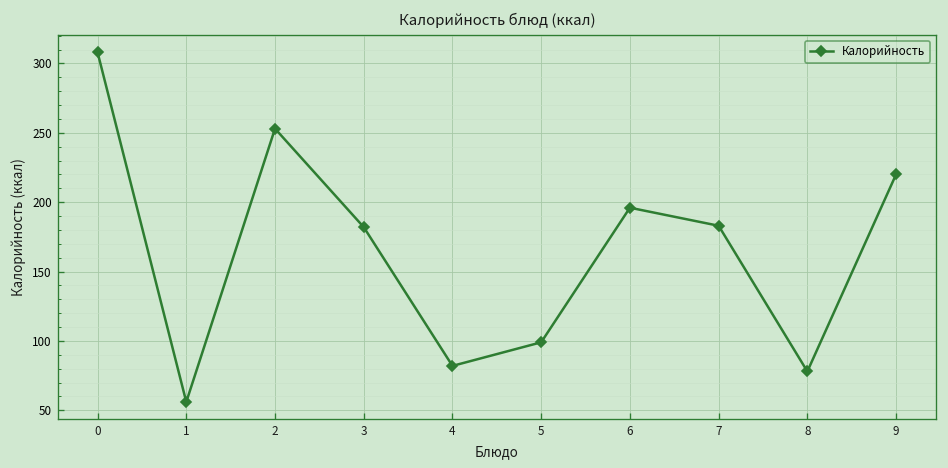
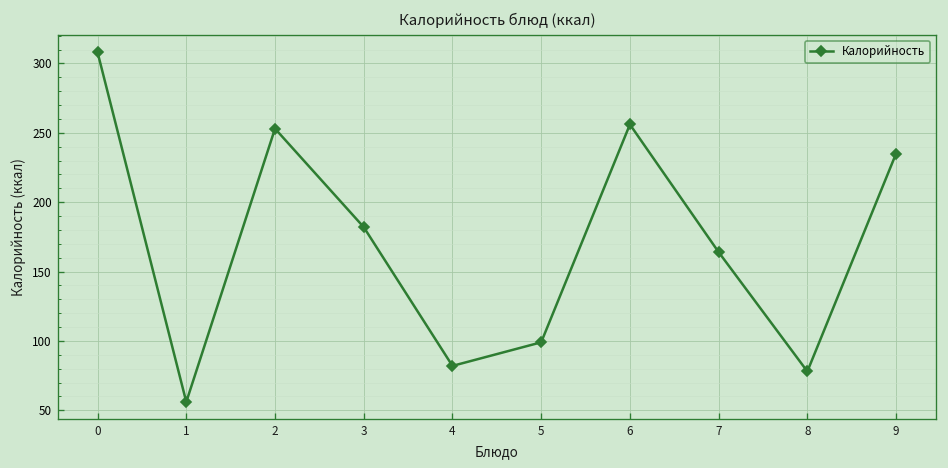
  {
    "0": 308,
    "1": 56,
    "2": 253,
    "3": 182,
    "4": 82,
    "5": 99,
-   "6": 196,
-   "7": 183,
+   "6": 256,
+   "7": 164,
    "8": 78,
-   "9": 220
+   "9": 235
  }
